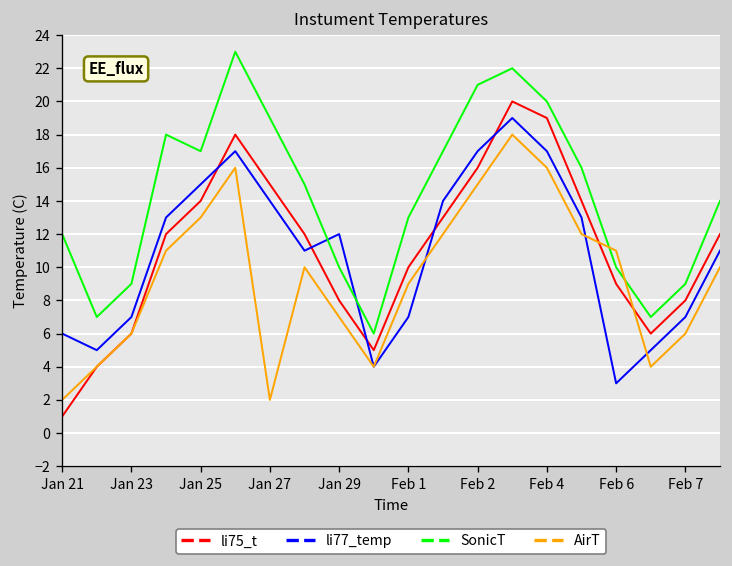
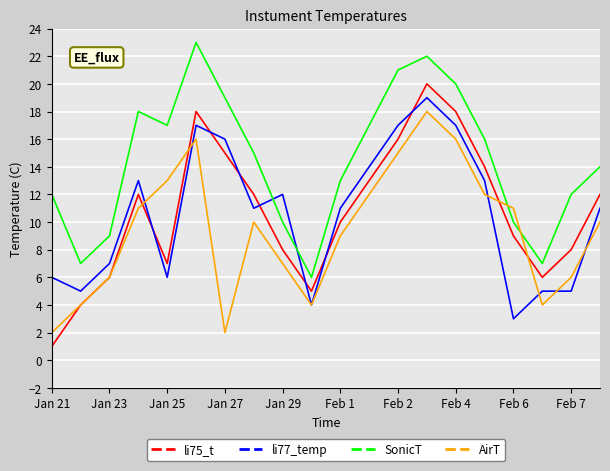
  {
    "li75_t": {
      "Jan 21": 1,
-     "Jan 25": 14,
+     "Jan 25": 7,
      "Jan 27": 15,
      "Jan 29": 8,
      "Feb 1": 10,
      "Feb 2": 16,
-     "Feb 4": 19,
+     "Feb 4": 18,
      "Feb 6": 9,
      "Feb 7": 8
    },
    "li77_temp": {
      "Jan 21": 6,
      "Jan 23": 7,
-     "Jan 25": 15,
-     "Jan 27": 14,
+     "Jan 25": 6,
+     "Jan 27": 16,
      "Jan 29": 12,
-     "Feb 1": 7,
+     "Feb 1": 11,
      "Feb 2": 17,
      "Feb 4": 17,
      "Feb 6": 3,
-     "Feb 7": 7
+     "Feb 7": 5
    },
    "SonicT": {
      "Jan 21": 12,
      "Jan 23": 9,
      "Jan 25": 17,
      "Jan 27": 19,
      "Jan 29": 10,
      "Feb 1": 13,
      "Feb 2": 21,
      "Feb 4": 20,
      "Feb 6": 10,
-     "Feb 7": 9
+     "Feb 7": 12
    },
    "AirT": {
      "Jan 21": 2,
      "Jan 25": 13,
      "Jan 27": 2,
      "Jan 29": 7,
      "Feb 1": 9,
      "Feb 2": 15,
      "Feb 4": 16,
      "Feb 6": 11,
      "Feb 7": 6
    }
  }
